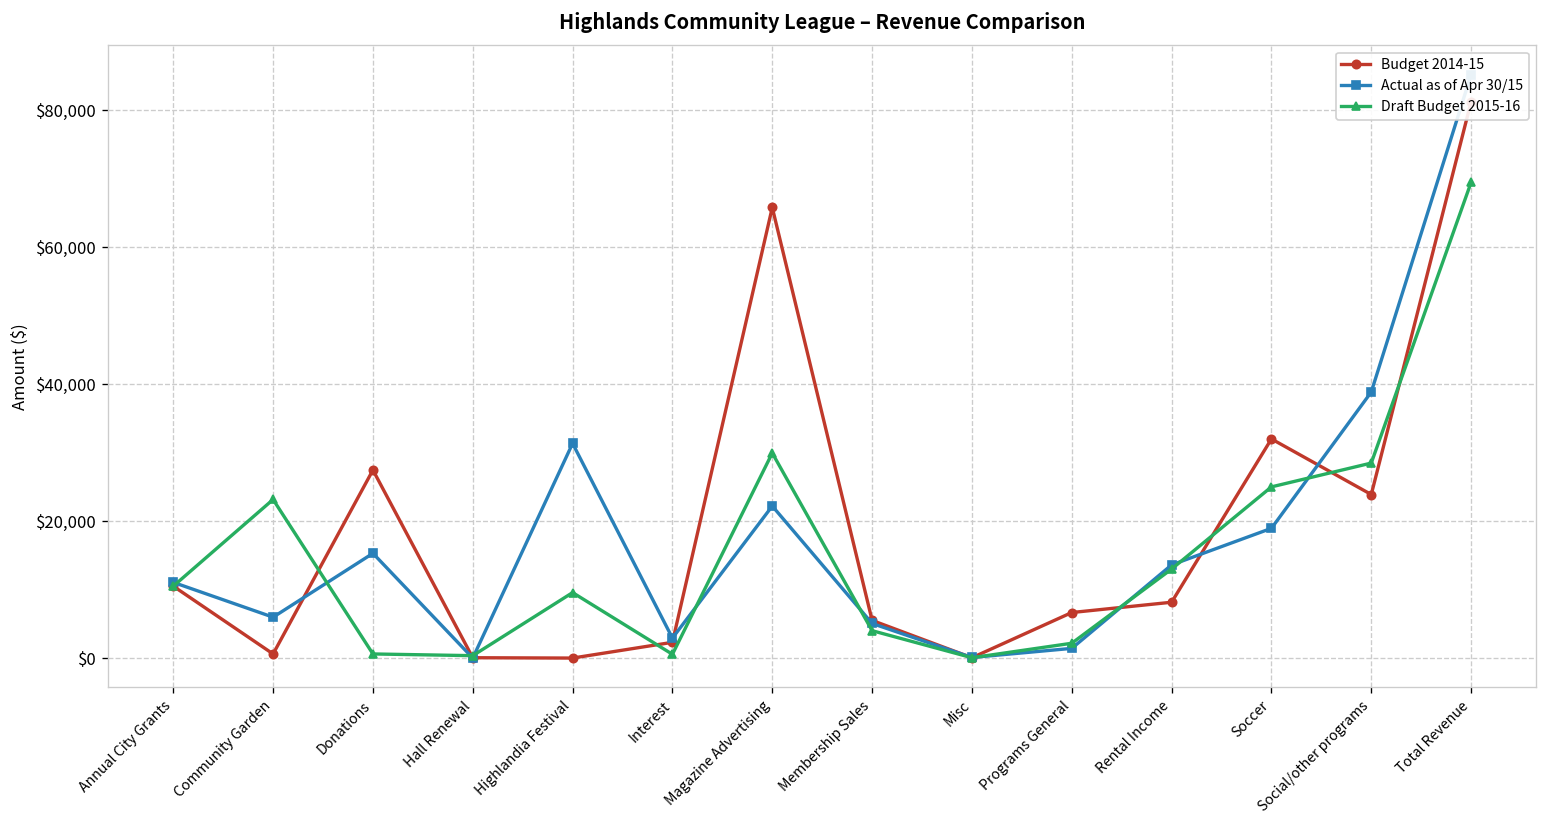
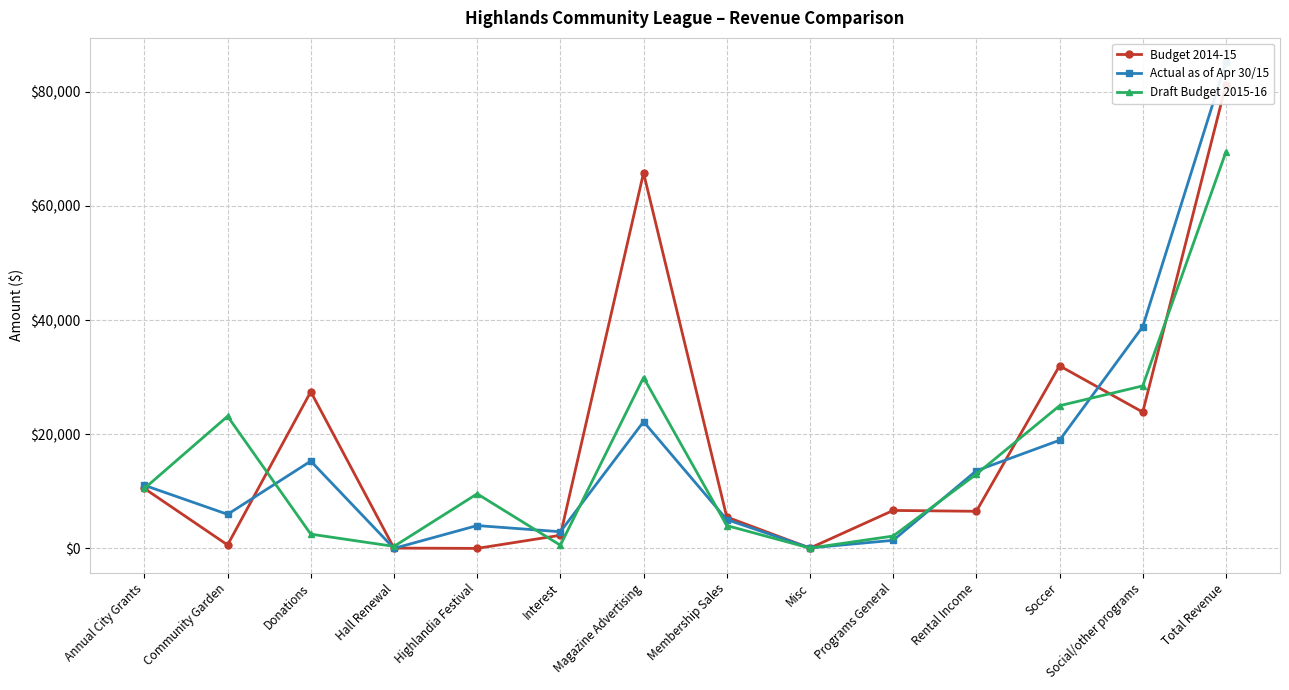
  {
    "Budget 2014-15": {
      "Community Garden": "$1,000",
      "Donations": "$27,000",
      "Highlandia Festival": "$0",
      "Interest": "$2,000",
      "Magazine Advertising": "$66,000",
      "Membership Sales": "$6,000",
      "Programs General": "$7,000",
-     "Rental Income": "$8,000",
+     "Rental Income": "$7,000",
      "Soccer": "$32,000",
      "Social/other programs": "$24,000"
    },
    "Actual as of Apr 30/15": {
      "Annual City Grants": "$11,000",
      "Community Garden": "$6,000",
      "Donations": "$15,000",
-     "Highlandia Festival": "$31,000",
+     "Highlandia Festival": "$4,000",
      "Interest": "$3,000",
      "Magazine Advertising": "$22,000",
      "Membership Sales": "$5,000",
      "Programs General": "$1,000",
      "Rental Income": "$14,000",
      "Soccer": "$19,000",
      "Social/other programs": "$39,000"
    },
    "Draft Budget 2015-16": {
      "Community Garden": "$23,000",
-     "Donations": "$1,000",
+     "Donations": "$2,000",
      "Highlandia Festival": "$10,000",
      "Interest": "$1,000",
      "Magazine Advertising": "$30,000",
      "Membership Sales": "$4,000",
      "Programs General": "$2,000",
      "Rental Income": "$13,000",
      "Soccer": "$25,000",
      "Social/other programs": "$28,000",
      "Total Revenue": "$69,000"
    }
  }
